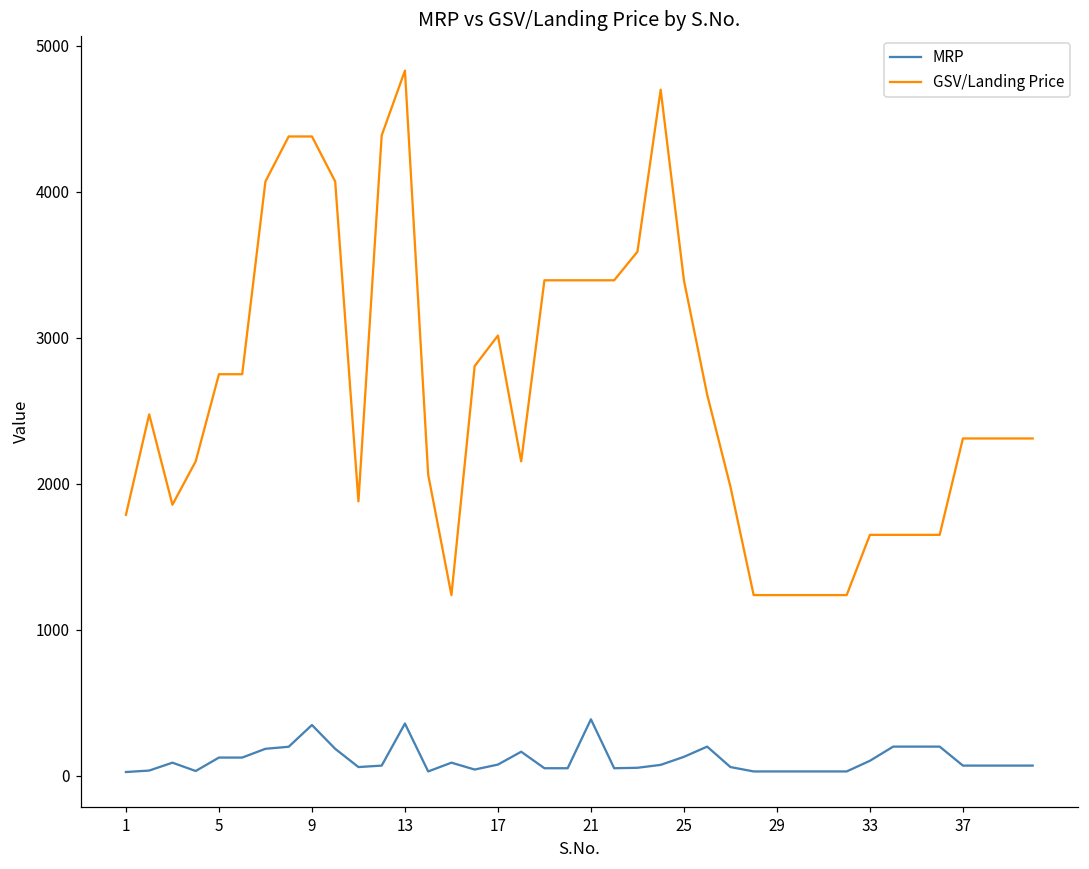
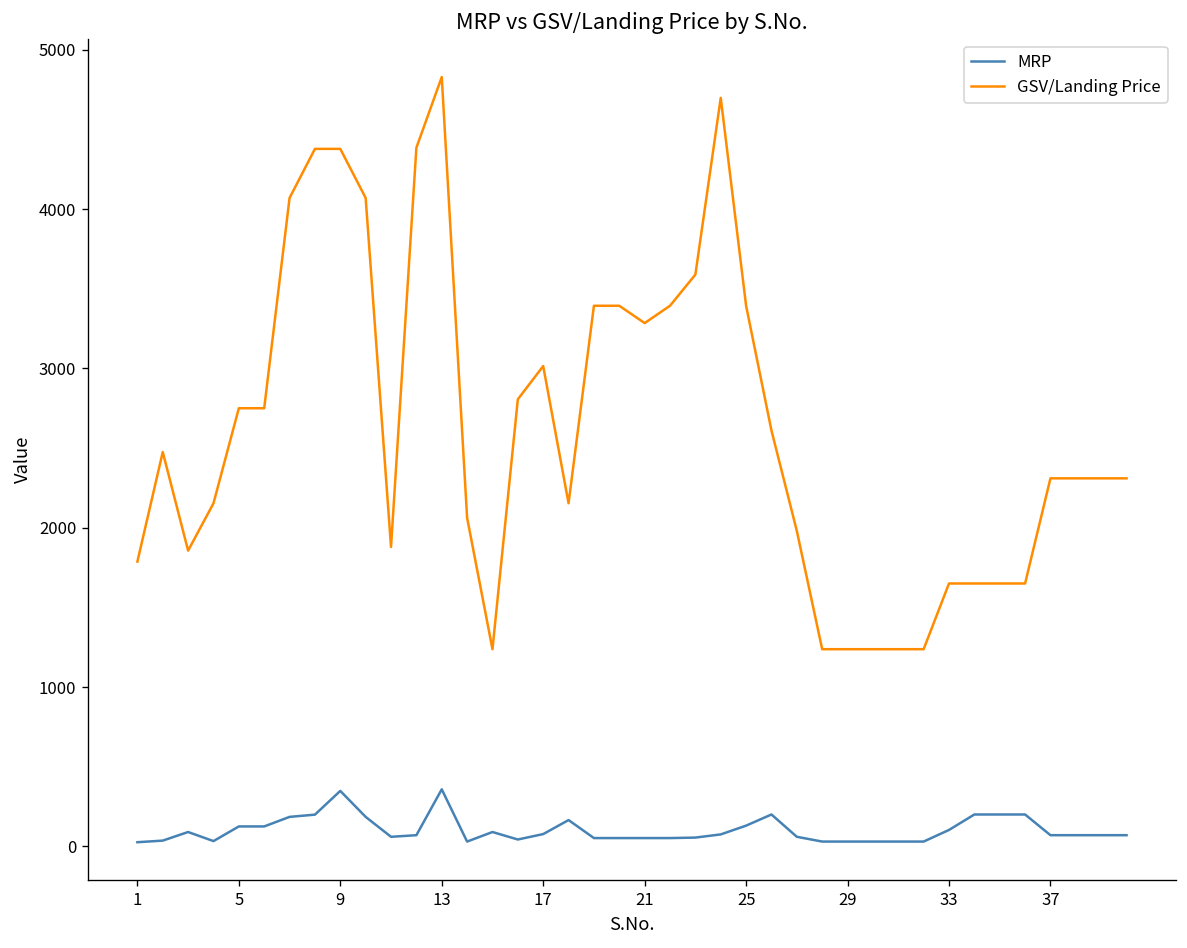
  {
    "MRP": {
      "1": 30,
      "5": 130,
      "9": 350,
      "13": 360,
      "17": 80,
-     "21": 390,
+     "21": 50,
      "25": 130,
      "29": 30,
      "33": 100,
      "37": 70
    },
    "GSV/Landing Price": {
      "1": 1790,
      "5": 2750,
      "9": 4380,
      "13": 4830,
      "17": 3010,
-     "21": 3390,
+     "21": 3280,
      "25": 3390,
      "29": 1240,
      "33": 1650,
      "37": 2310
    }
  }
